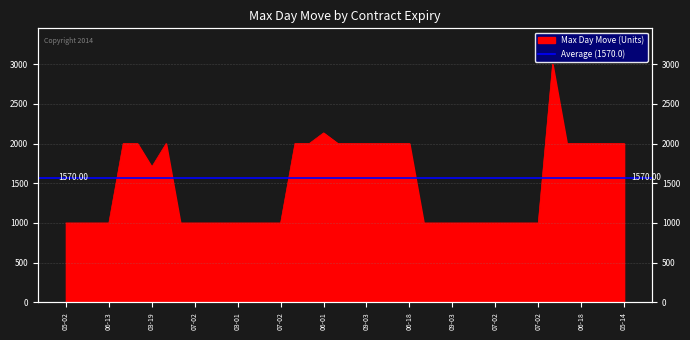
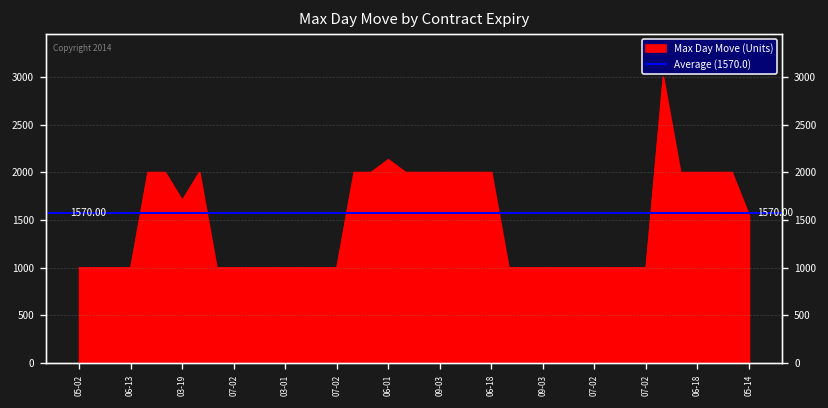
  {
    "05-02": 1000,
    "06-13": 1000,
    "03-19": 1700,
    "03-01": 1000,
    "06-01": 2100,
-   "05-14": 2000
+   "05-14": 1500
  }
